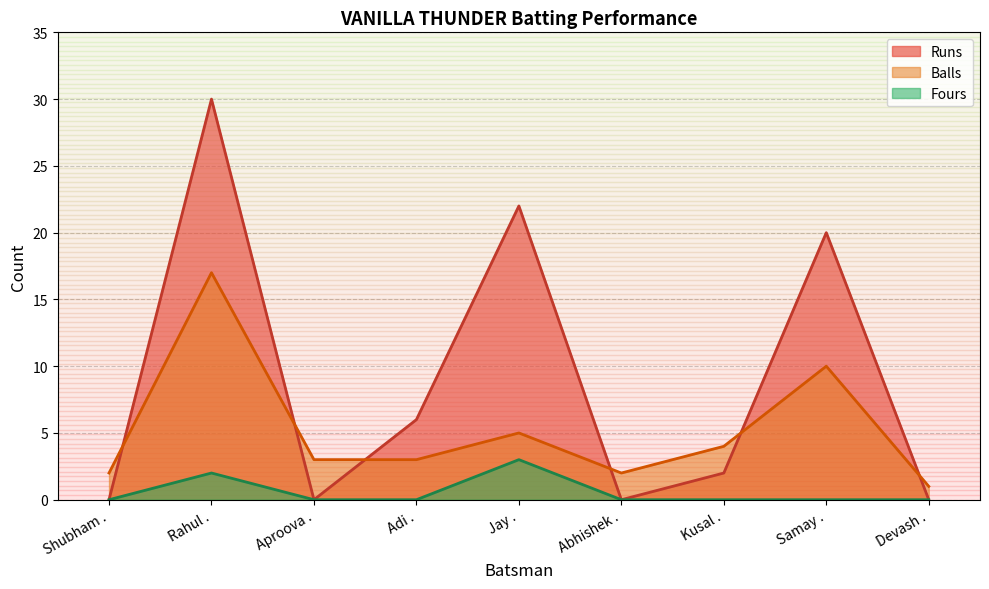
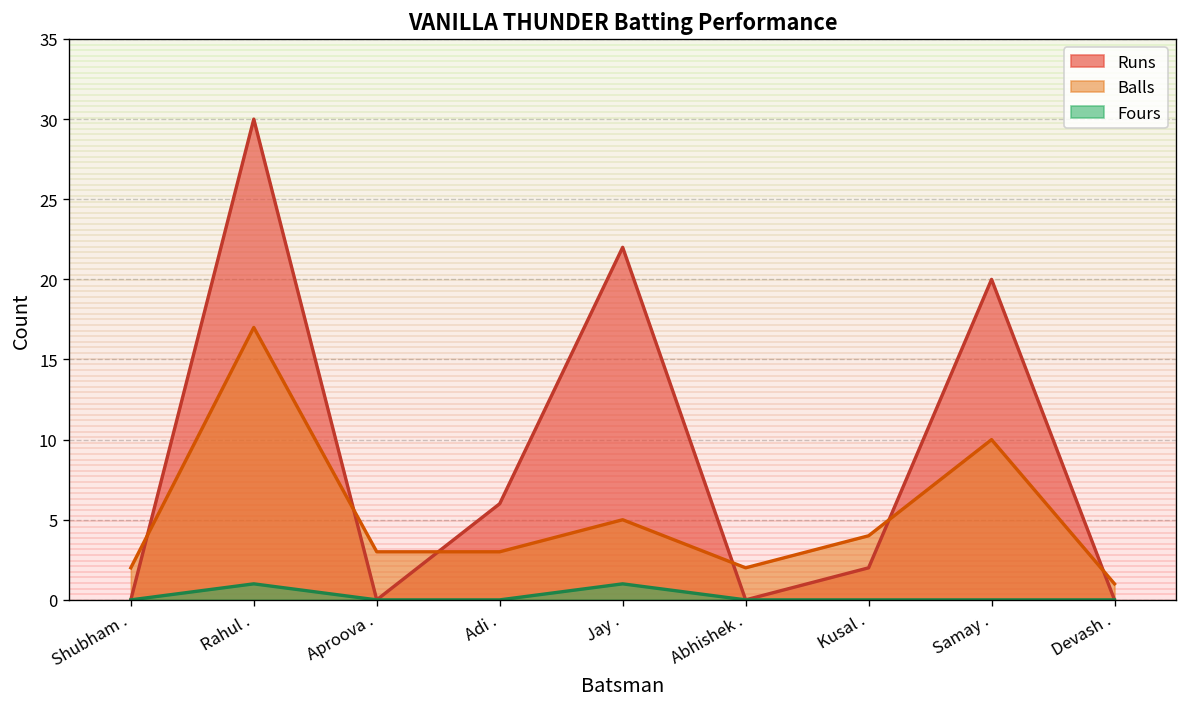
  {
    "Fours": {
-     "Rahul .": 2,
+     "Rahul .": 1,
      "Adi .": 0,
-     "Jay .": 3,
+     "Jay .": 1,
      "Kusal .": 0,
      "Samay .": 0
    }
  }
